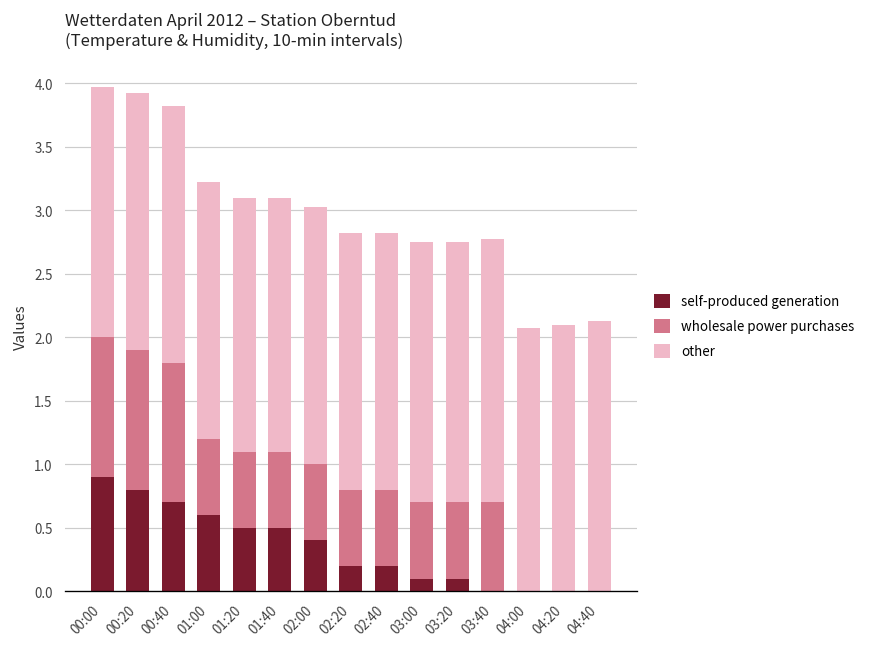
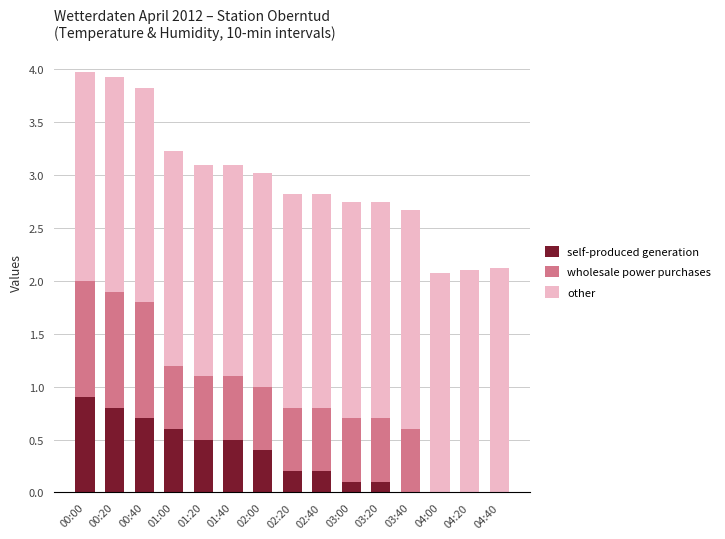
  {
    "self-produced generation": {
      "00:00": 0.9,
      "00:20": 0.8,
      "00:40": 0.7,
      "01:00": 0.6,
      "01:20": 0.5,
      "01:40": 0.5,
      "02:00": 0.4,
      "02:20": 0.2,
      "02:40": 0.2,
      "03:00": 0.1,
      "03:20": 0.1,
      "03:40": 0.0,
      "04:00": 0.0,
      "04:20": 0.0,
      "04:40": 0.0
    },
    "wholesale power purchases": {
      "00:00": 1.1,
      "00:20": 1.1,
      "00:40": 1.1,
      "01:00": 0.6,
      "01:20": 0.6,
      "01:40": 0.6,
      "02:00": 0.6,
      "02:20": 0.6,
      "02:40": 0.6,
      "03:00": 0.6,
      "03:20": 0.6,
-     "03:40": 0.7,
+     "03:40": 0.6,
      "04:00": 0.0,
      "04:20": 0.0,
      "04:40": 0.0
    },
    "other": {
      "00:00": 1.98,
      "00:20": 2.03,
      "00:40": 2.03,
      "01:00": 2.03,
      "01:20": 2.0,
      "01:40": 2.0,
      "02:00": 2.03,
      "02:20": 2.03,
      "02:40": 2.03,
      "03:00": 2.05,
      "03:20": 2.05,
      "03:40": 2.08,
      "04:00": 2.08,
      "04:20": 2.1,
      "04:40": 2.13
    }
  }
